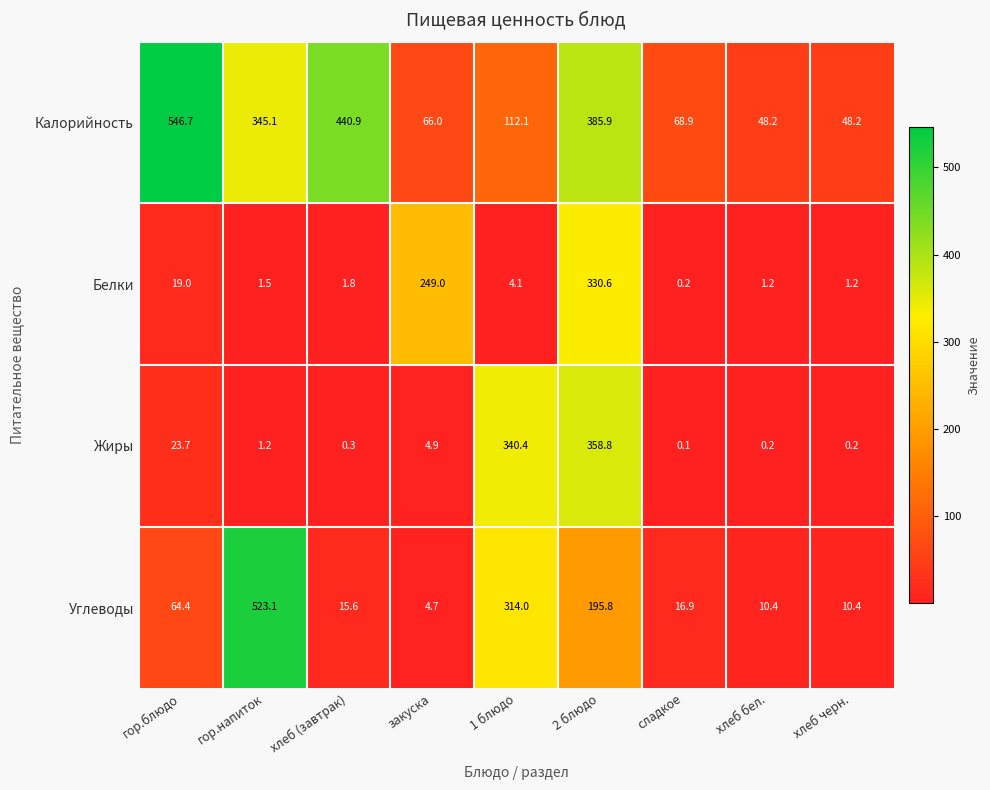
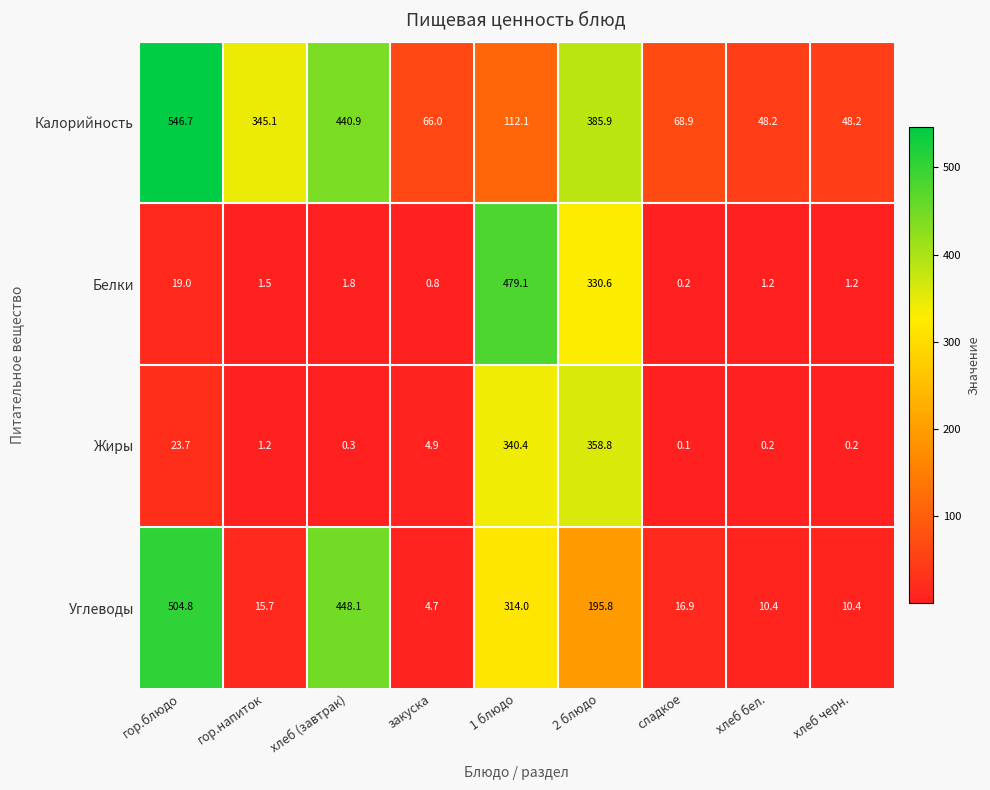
  {
    "Калорийность": {
      "гор.блюдо": 546.7,
      "гор.напиток": 345.1,
      "хлеб (завтрак)": 440.9,
      "закуска": 66.0,
      "1 блюдо": 112.1,
      "2 блюдо": 385.9,
      "сладкое": 68.9,
      "хлеб бел.": 48.2,
      "хлеб черн.": 48.2
    },
    "Белки": {
      "гор.блюдо": 19.0,
      "гор.напиток": 1.5,
      "хлеб (завтрак)": 1.8,
-     "закуска": 249.0,
-     "1 блюдо": 4.1,
+     "закуска": 0.8,
+     "1 блюдо": 479.1,
      "2 блюдо": 330.6,
      "сладкое": 0.2,
      "хлеб бел.": 1.2,
      "хлеб черн.": 1.2
    },
    "Жиры": {
      "гор.блюдо": 23.7,
      "гор.напиток": 1.2,
      "хлеб (завтрак)": 0.3,
      "закуска": 4.9,
      "1 блюдо": 340.4,
      "2 блюдо": 358.8,
      "сладкое": 0.1,
      "хлеб бел.": 0.2,
      "хлеб черн.": 0.2
    },
    "Углеводы": {
-     "гор.блюдо": 64.4,
-     "гор.напиток": 523.1,
-     "хлеб (завтрак)": 15.6,
+     "гор.блюдо": 504.8,
+     "гор.напиток": 15.7,
+     "хлеб (завтрак)": 448.1,
      "закуска": 4.7,
      "1 блюдо": 314.0,
      "2 блюдо": 195.8,
      "сладкое": 16.9,
      "хлеб бел.": 10.4,
      "хлеб черн.": 10.4
    }
  }
